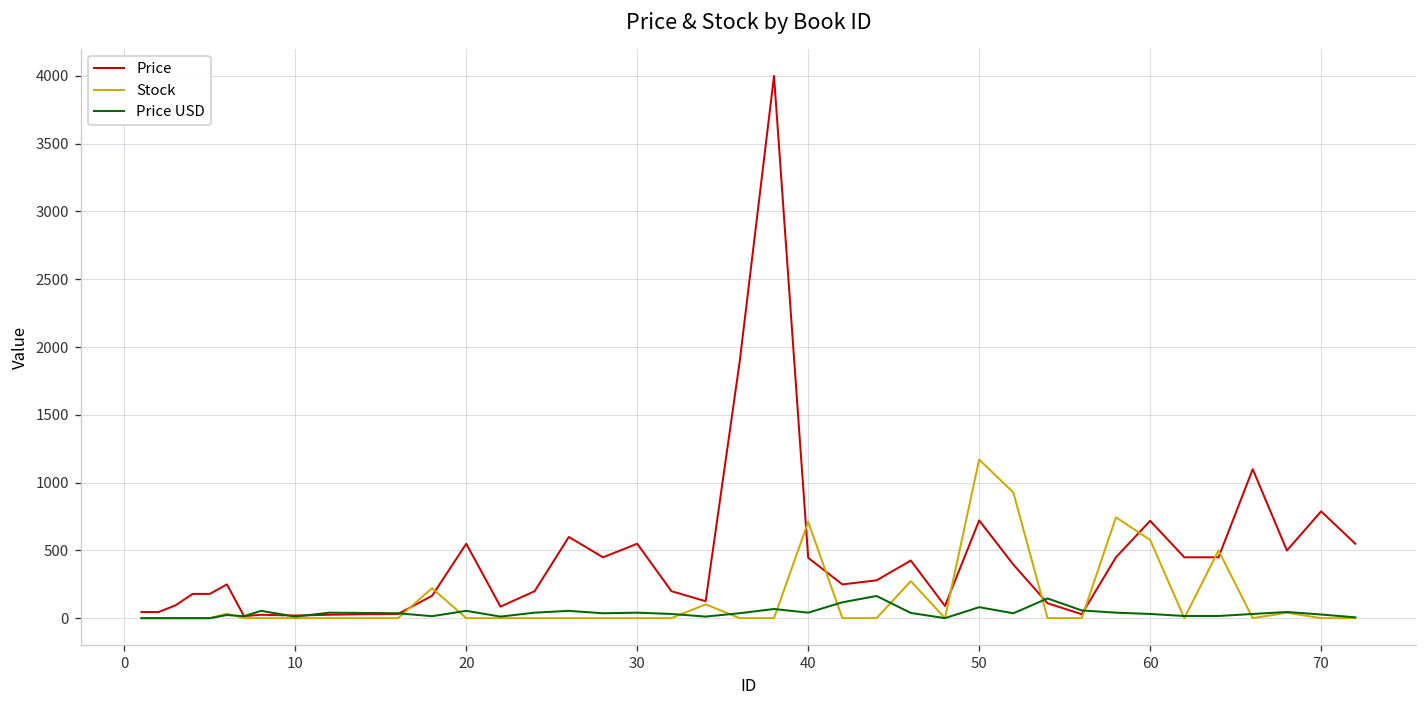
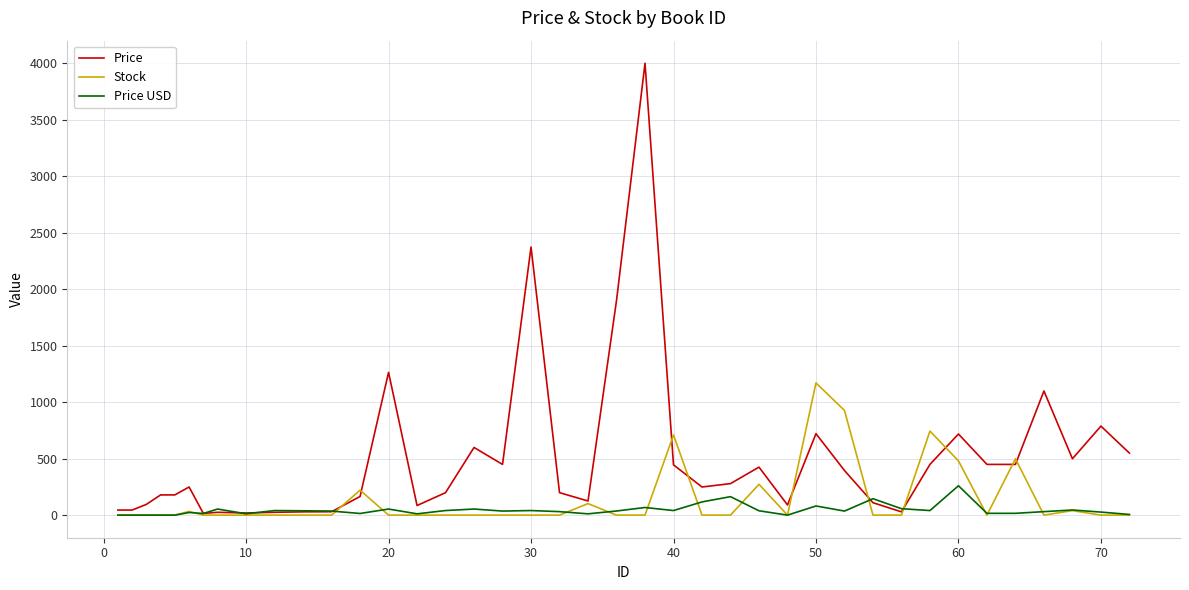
  {
    "Price": {
-     "20": 550,
-     "30": 550,
+     "20": 1260,
+     "30": 2370,
      "40": 450,
      "50": 720,
      "60": 720,
      "70": 790
    },
    "Stock": {
      "20": 0,
      "30": 0,
      "40": 710,
      "50": 1170,
-     "60": 580,
+     "60": 480,
      "70": 0
    },
    "Price USD": {
      "20": 50,
      "30": 40,
      "40": 40,
      "50": 80,
-     "60": 30,
+     "60": 260,
      "70": 30
    }
  }
